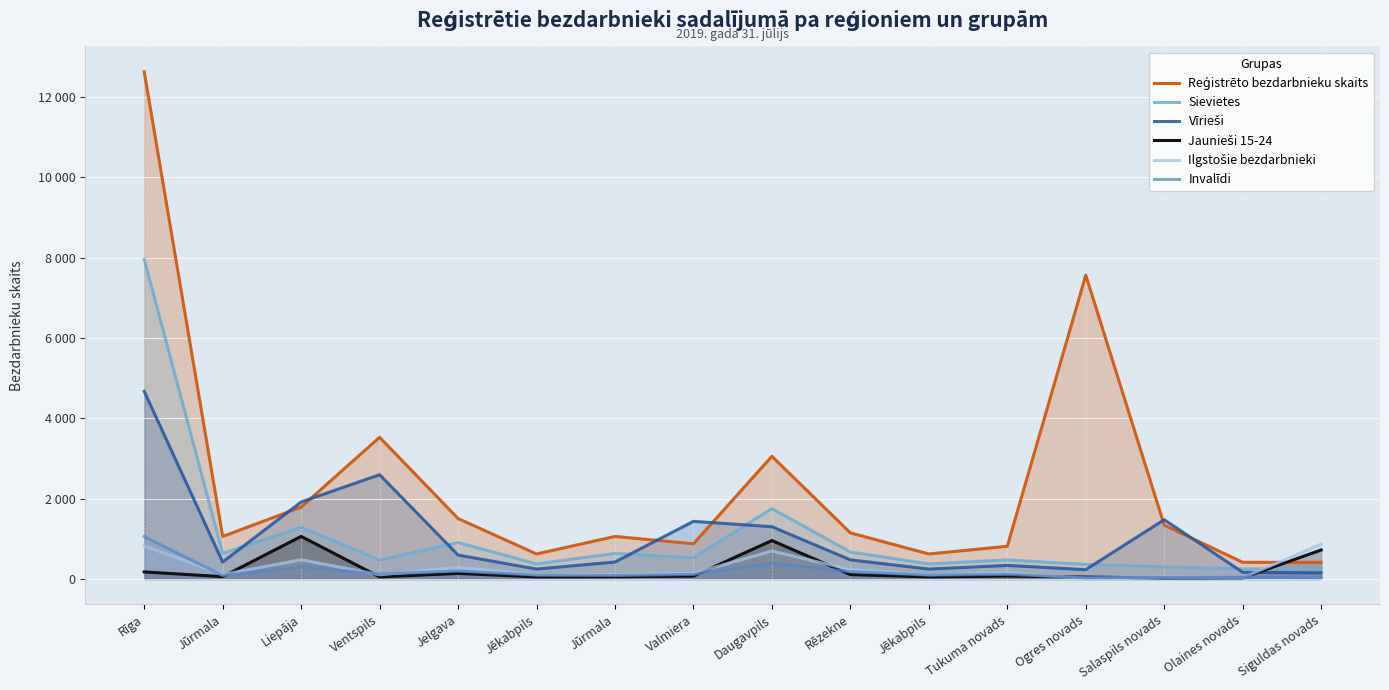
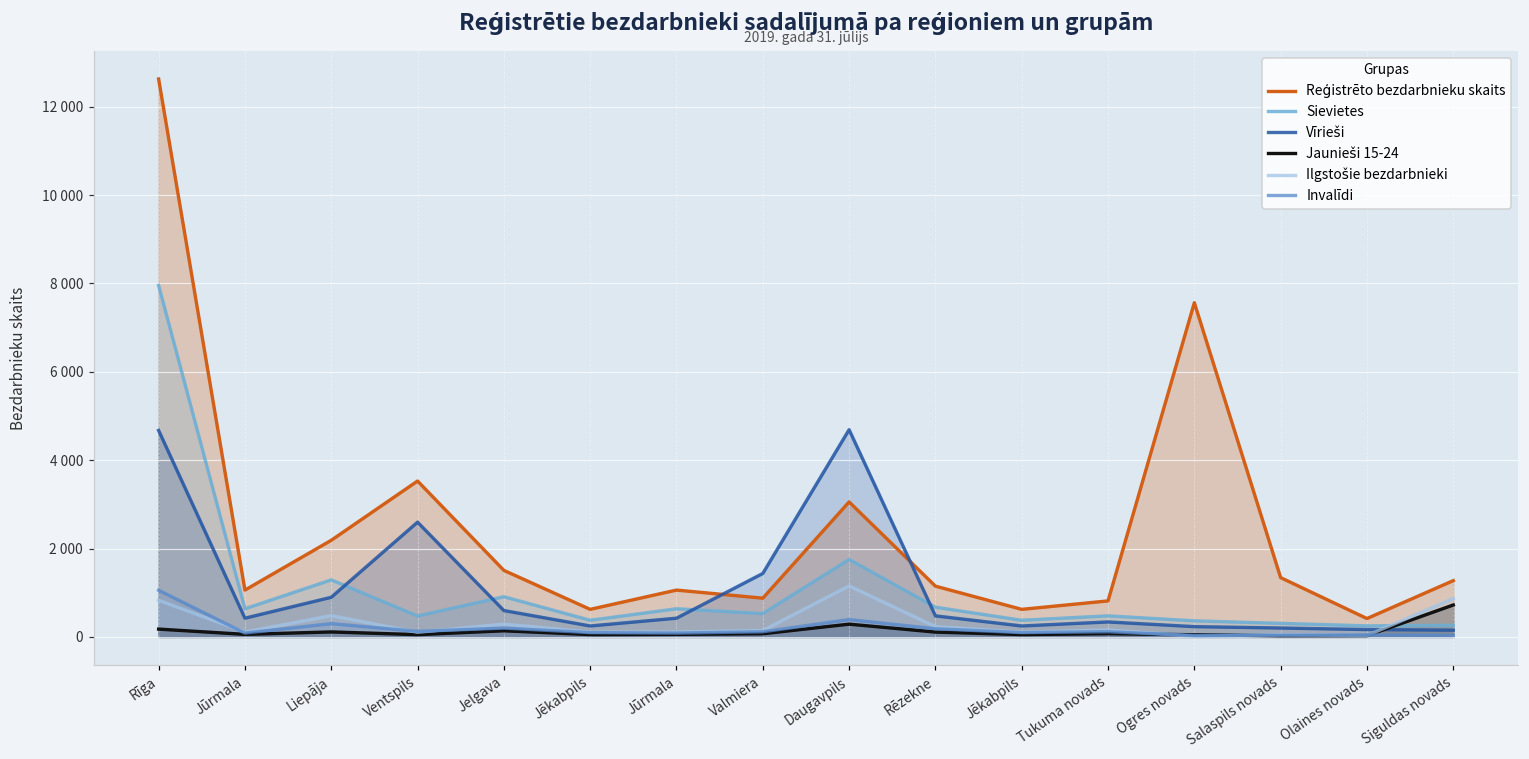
  {
    "Reģistrēto bezdarbnieku skaits": {
      "Rīga": 12600,
-     "Liepāja": 1800,
+     "Liepāja": 2200,
      "Ventspils": 3500,
      "Jelgava": 1500,
      "Valmiera": 900,
      "Daugavpils": 3100,
      "Rēzekne": 1100,
      "Tukuma novads": 800,
      "Ogres novads": 7600,
      "Salaspils novads": 1300,
      "Olaines novads": 400,
-     "Siguldas novads": 400
+     "Siguldas novads": 1300
    },
    "Vīrieši": {
      "Rīga": 4700,
-     "Liepāja": 1900,
+     "Liepāja": 900,
      "Ventspils": 2600,
      "Jelgava": 600,
      "Valmiera": 1400,
-     "Daugavpils": 1300,
+     "Daugavpils": 4700,
      "Rēzekne": 500,
      "Tukuma novads": 300,
      "Ogres novads": 200,
-     "Salaspils novads": 1500,
+     "Salaspils novads": 200,
      "Olaines novads": 200,
      "Siguldas novads": 200
    },
    "Jaunieši 15-24": {
      "Rīga": 200,
-     "Liepāja": 1100,
-     "Daugavpils": 1000,
+     "Liepāja": 100,
+     "Daugavpils": 300,
      "Rēzekne": 100,
      "Siguldas novads": 700
    },
    "Ilgstošie bezdarbnieki": {
      "Rīga": 800,
      "Liepāja": 500,
      "Jelgava": 300,
-     "Daugavpils": 700,
+     "Daugavpils": 1200,
      "Siguldas novads": 900
    }
  }
